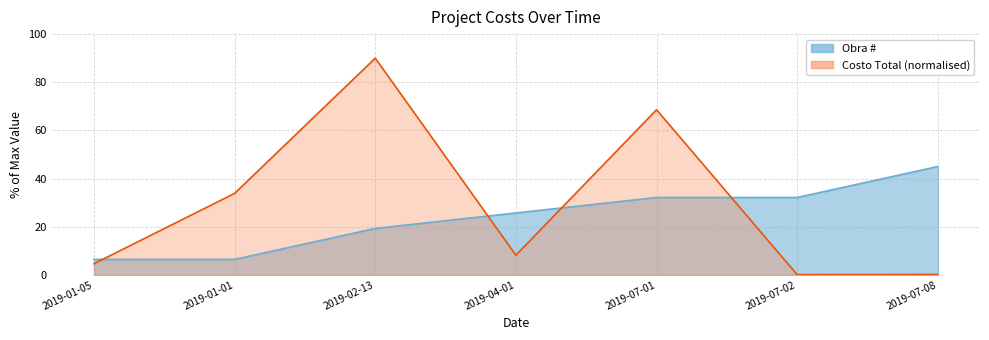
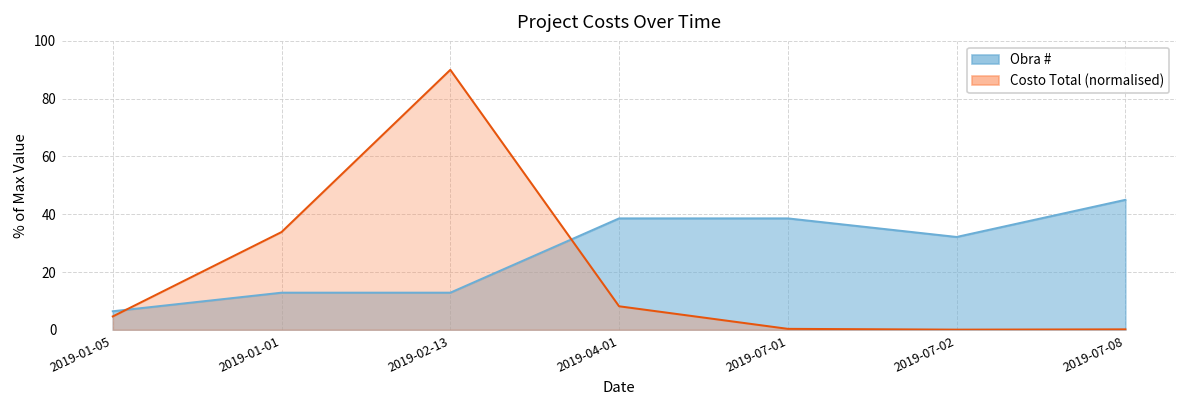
  {
    "Obra #": {
      "2019-01-05": 6,
-     "2019-01-01": 6,
-     "2019-02-13": 19,
-     "2019-04-01": 26,
-     "2019-07-01": 32,
+     "2019-01-01": 13,
+     "2019-02-13": 13,
+     "2019-04-01": 39,
+     "2019-07-01": 39,
      "2019-07-02": 32,
      "2019-07-08": 45
    },
    "Costo Total (normalised)": {
      "2019-01-05": 5,
      "2019-01-01": 34,
      "2019-02-13": 90,
      "2019-04-01": 8,
-     "2019-07-01": 69,
+     "2019-07-01": 0,
      "2019-07-02": 0,
      "2019-07-08": 0
    }
  }
